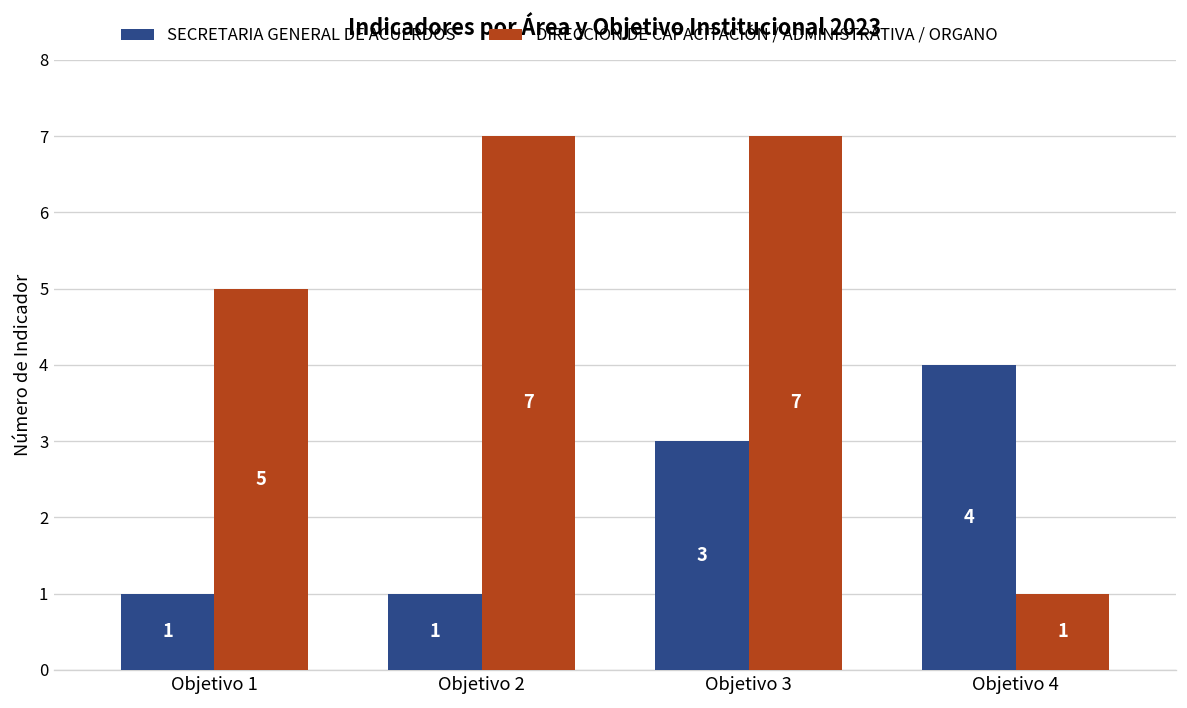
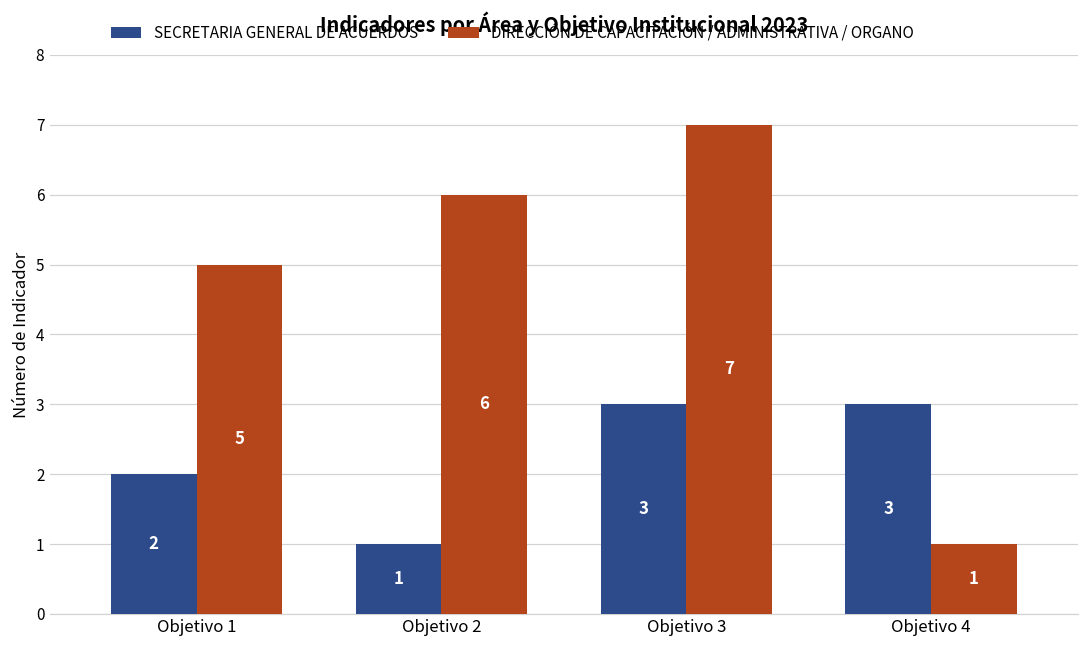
  {
    "SECRETARIA GENERAL DE ACUERDOS": {
-     "Objetivo 1": 1,
+     "Objetivo 1": 2,
      "Objetivo 2": 1,
      "Objetivo 3": 3,
-     "Objetivo 4": 4
+     "Objetivo 4": 3
    },
    "DIRECCIÓN DE CAPACITACIÓN / ADMINISTRATIVA / ORGANO": {
      "Objetivo 1": 5,
-     "Objetivo 2": 7,
+     "Objetivo 2": 6,
      "Objetivo 3": 7,
      "Objetivo 4": 1
    }
  }
